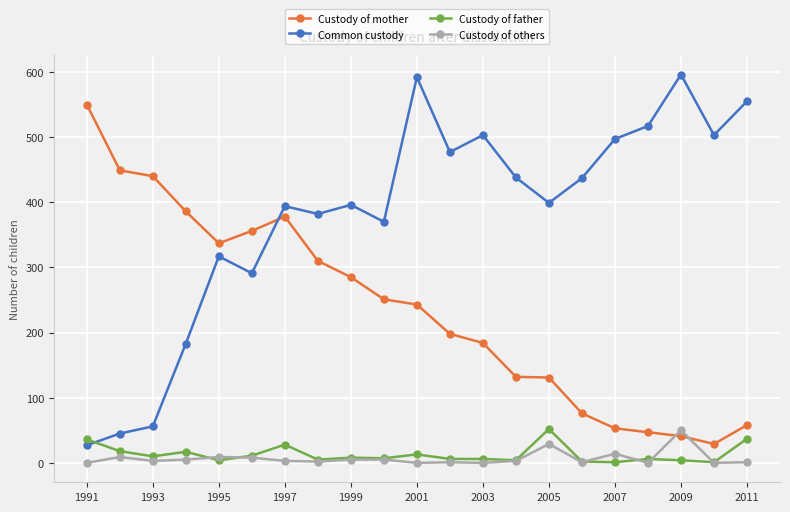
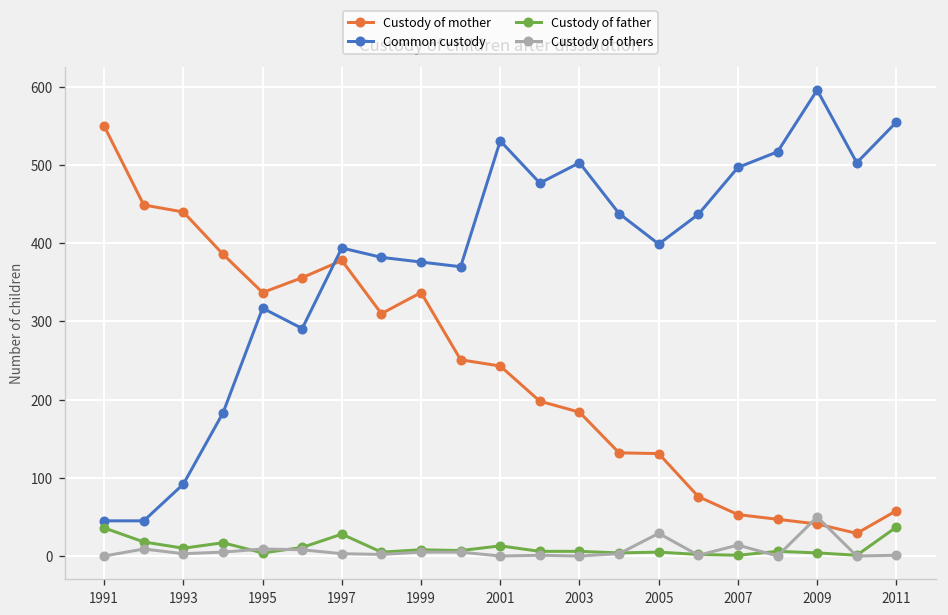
  {
    "Custody of mother": {
      "1991": 550,
      "1993": 440,
      "1995": 340,
      "1997": 380,
-     "1999": 290,
+     "1999": 340,
      "2001": 240,
      "2003": 180,
      "2005": 130,
      "2007": 50,
      "2009": 40,
      "2011": 60
    },
    "Common custody": {
-     "1991": 30,
-     "1993": 60,
+     "1991": 50,
+     "1993": 90,
      "1995": 320,
      "1997": 390,
-     "1999": 400,
-     "2001": 590,
+     "1999": 380,
+     "2001": 530,
      "2003": 500,
      "2005": 400,
      "2007": 500,
      "2009": 600,
      "2011": 560
    },
    "Custody of father": {
      "1991": 40,
      "1993": 10,
      "1995": 0,
      "1997": 30,
      "2001": 10,
      "2003": 10,
-     "2005": 50,
+     "2005": 10,
      "2007": 0,
      "2009": 0,
      "2011": 40
    },
    "Custody of others": {
      "1991": 0,
      "1993": 0,
      "1995": 10,
      "1997": 0,
      "2001": 0,
      "2003": 0,
      "2005": 30,
      "2007": 10,
      "2009": 50,
      "2011": 0
    }
  }
